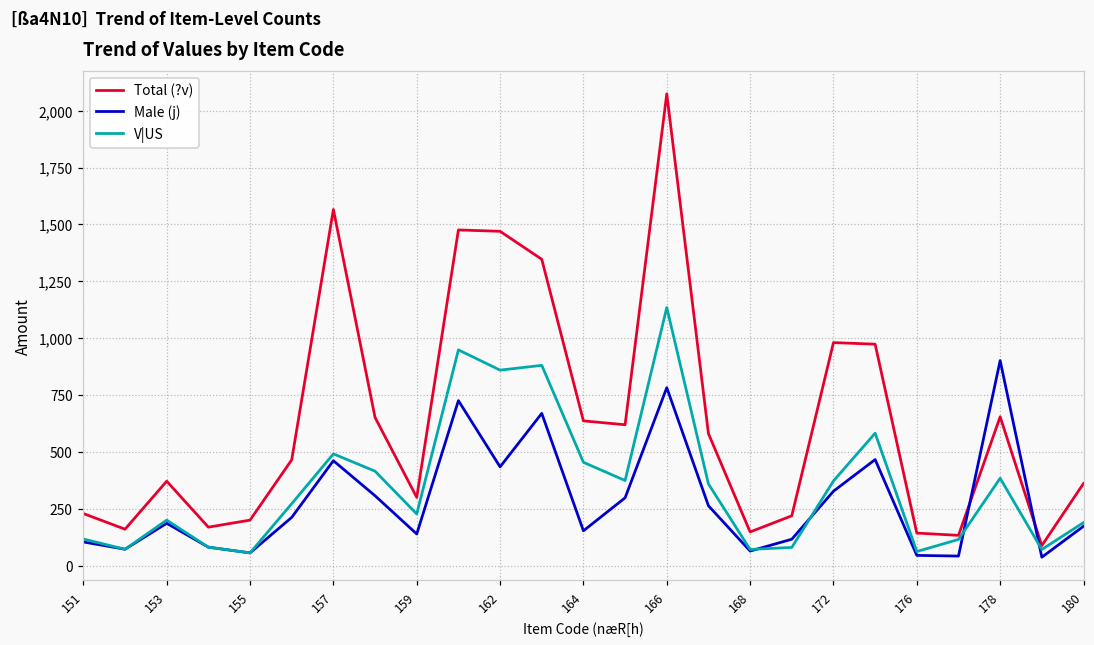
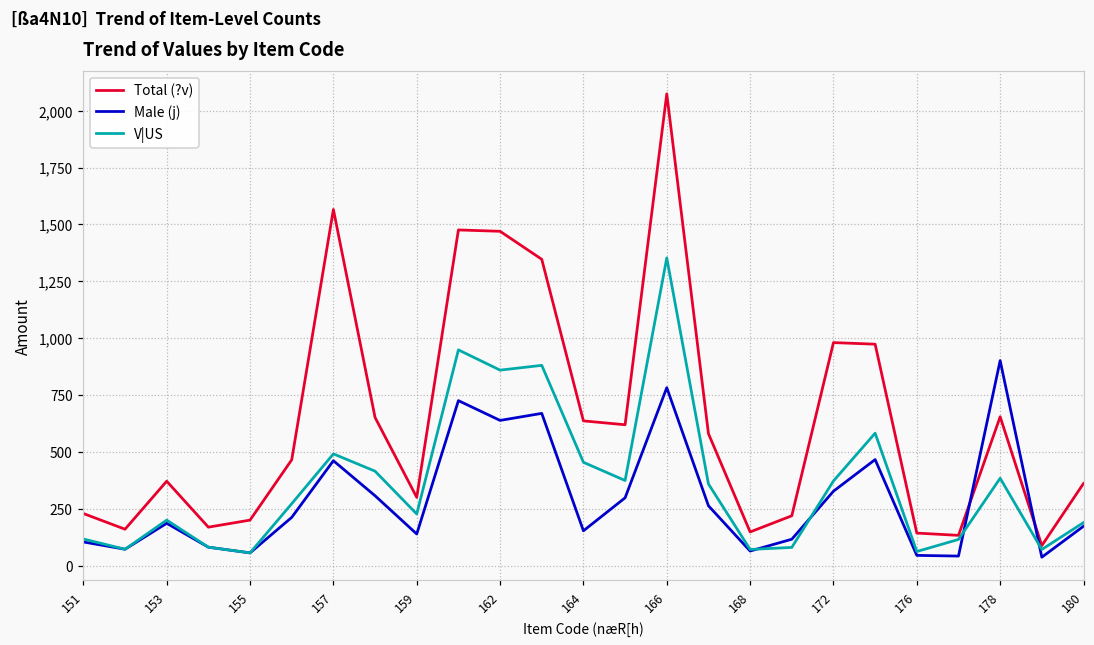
  {
    "Total (?v)": {
      "151": "230",
      "153": "370",
      "155": "200",
      "157": "1,570",
      "159": "300",
      "162": "1,470",
      "164": "640",
      "166": "2,070",
      "168": "150",
      "172": "980",
      "176": "140",
      "178": "660",
      "180": "360"
    },
    "Male (j)": {
      "151": "110",
      "153": "190",
      "157": "460",
      "159": "140",
-     "162": "440",
+     "162": "640",
      "164": "150",
      "166": "780",
      "172": "330",
      "176": "50",
      "178": "900",
      "180": "170"
    },
    "V|US": {
      "151": "120",
      "153": "200",
      "157": "490",
      "159": "230",
      "162": "860",
      "164": "460",
-     "166": "1,140",
+     "166": "1,350",
      "172": "370",
      "176": "60",
      "178": "390",
      "180": "190"
    }
  }
